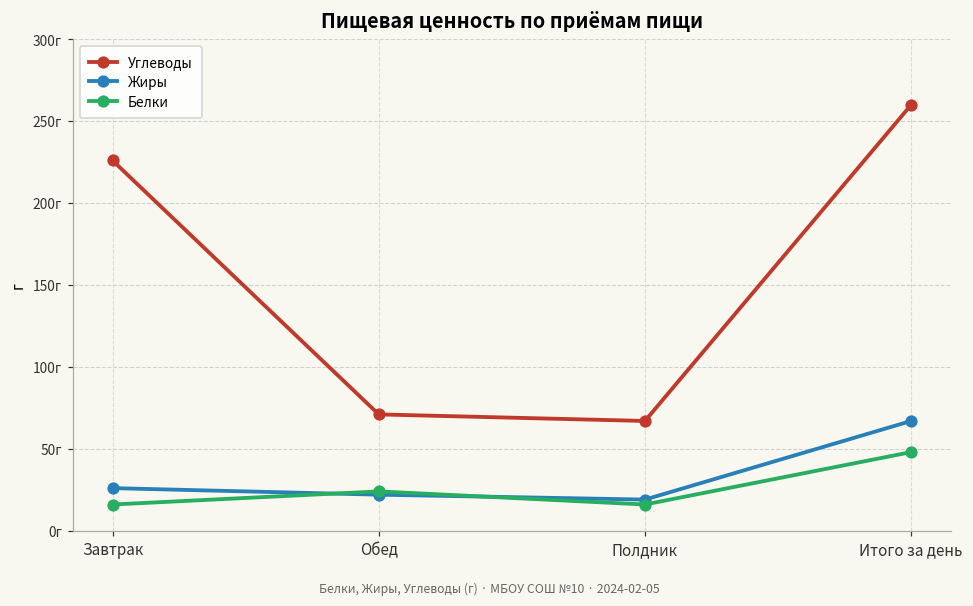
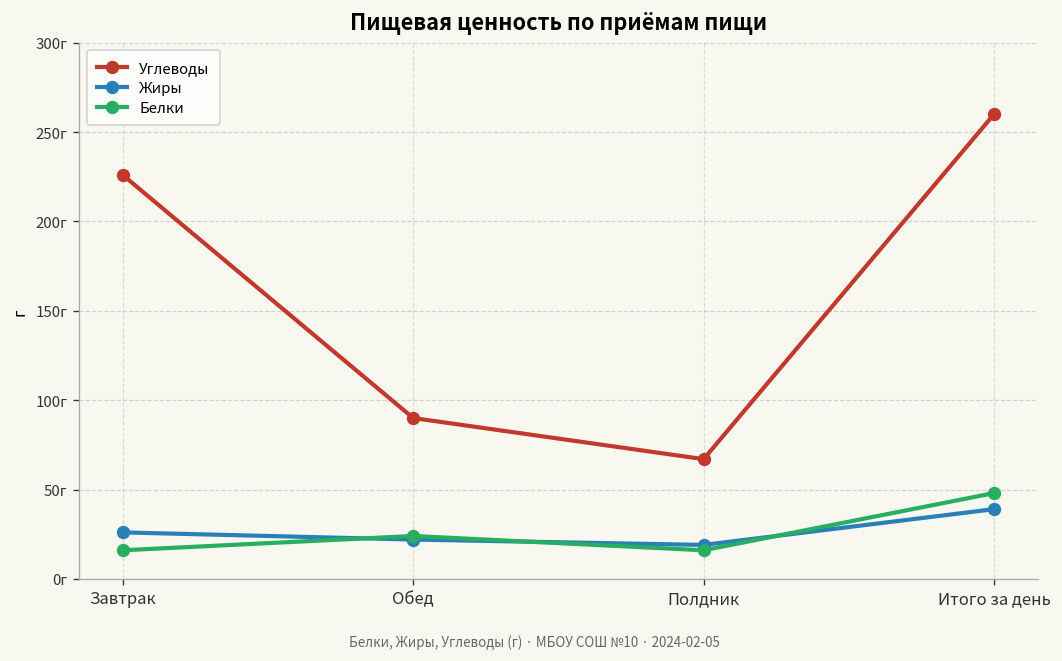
  {
    "Углеводы": {
      "Завтрак": "226г",
-     "Обед": "71г",
+     "Обед": "90г",
      "Полдник": "67г",
      "Итого за день": "260г"
    },
    "Жиры": {
      "Завтрак": "26г",
      "Обед": "22г",
      "Полдник": "19г",
-     "Итого за день": "67г"
+     "Итого за день": "39г"
    },
    "Белки": {
      "Завтрак": "16г",
      "Обед": "24г",
      "Полдник": "16г",
      "Итого за день": "48г"
    }
  }
